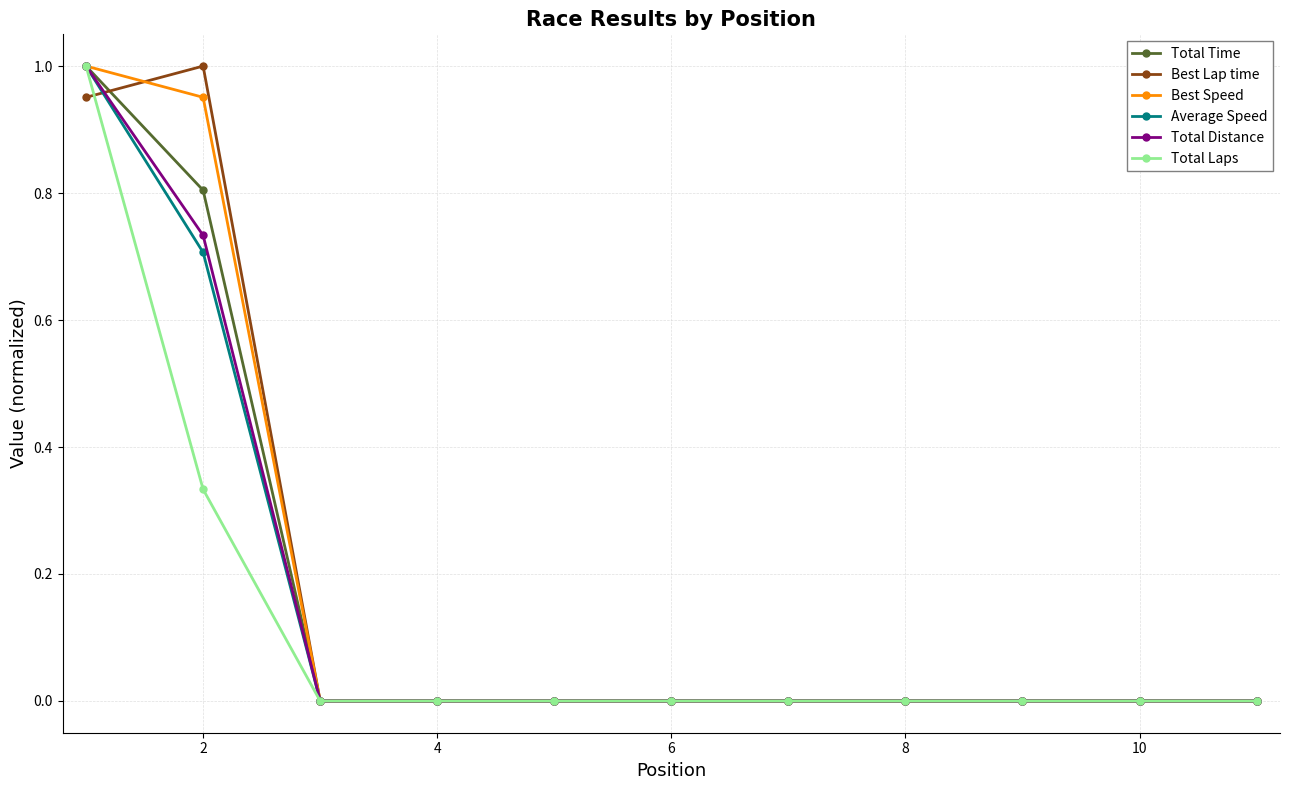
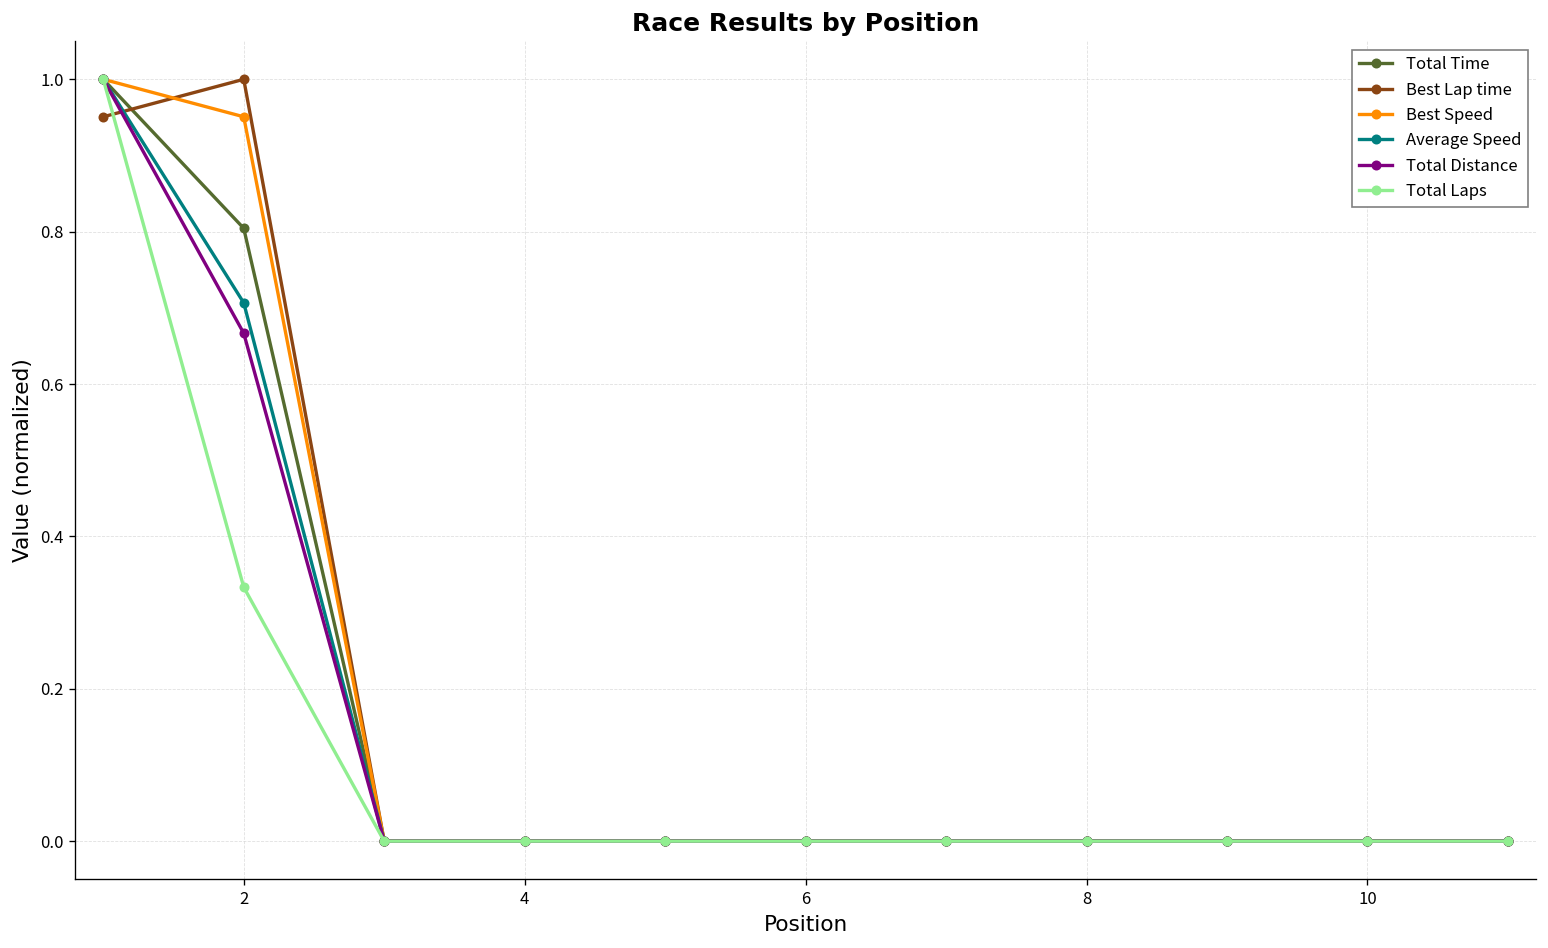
  {
    "Total Time": {
      "2": 0.80
    },
    "Best Lap time": {
      "2": 1.00
    },
    "Best Speed": {
      "2": 0.95
    },
    "Average Speed": {
      "2": 0.71
    },
    "Total Distance": {
-     "2": 0.73
+     "2": 0.67
    },
    "Total Laps": {
      "2": 0.33
    }
  }
